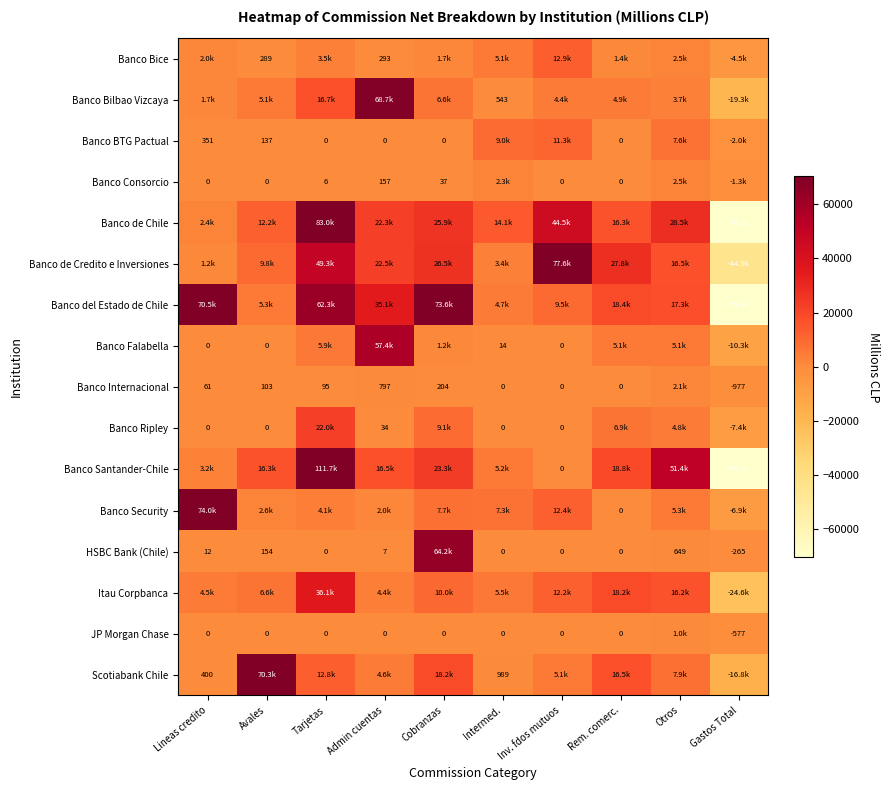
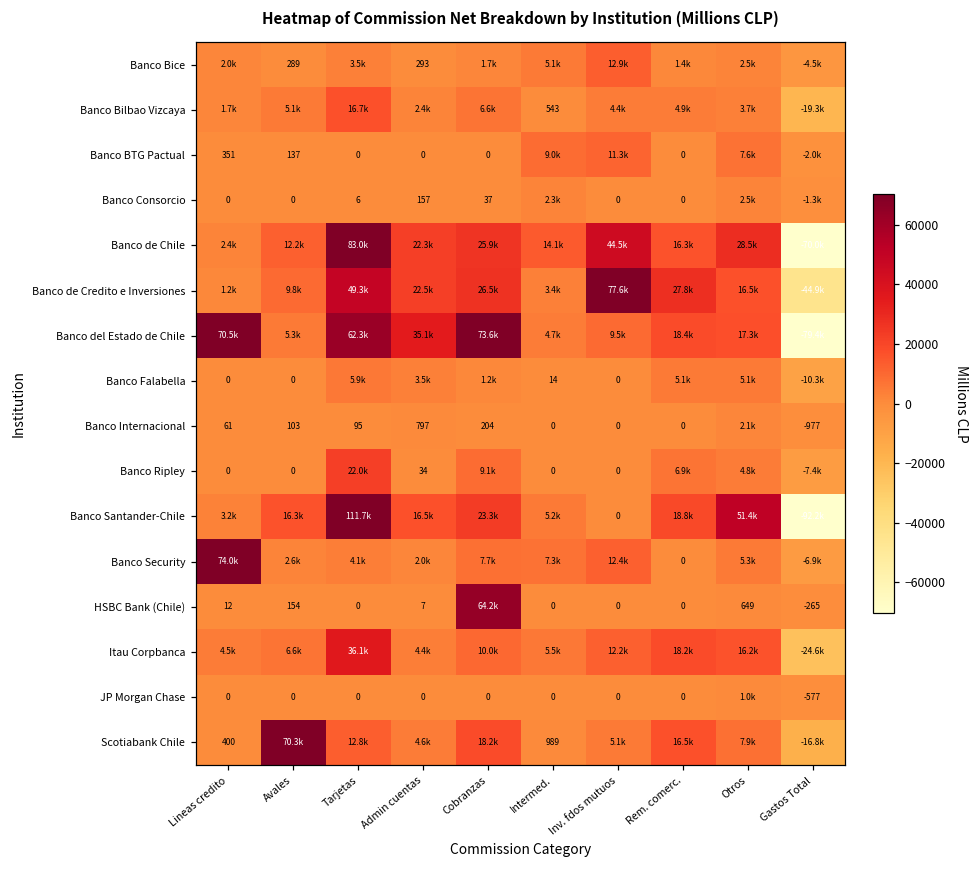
  {
    "Banco Bice": {
      "Lineas credito": "2.0k",
      "Avales": "289",
      "Tarjetas": "3.5k",
      "Admin cuentas": "293",
      "Cobranzas": "1.7k",
      "Intermed.": "5.1k",
      "Inv. fdos mutuos": "12.9k",
      "Rem. comerc.": "1.4k",
      "Otros": "2.5k",
      "Gastos Total": "-4.5k"
    },
    "Banco Bilbao Vizcaya": {
      "Lineas credito": "1.7k",
      "Avales": "5.1k",
      "Tarjetas": "16.7k",
-     "Admin cuentas": "68.7k",
+     "Admin cuentas": "2.4k",
      "Cobranzas": "6.6k",
      "Intermed.": "543",
      "Inv. fdos mutuos": "4.4k",
      "Rem. comerc.": "4.9k",
      "Otros": "3.7k",
      "Gastos Total": "-19.3k"
    },
    "Banco BTG Pactual": {
      "Lineas credito": "351",
      "Avales": "137",
      "Tarjetas": "0",
      "Admin cuentas": "0",
      "Cobranzas": "0",
      "Intermed.": "9.0k",
      "Inv. fdos mutuos": "11.3k",
      "Rem. comerc.": "0",
      "Otros": "7.6k",
      "Gastos Total": "-2.0k"
    },
    "Banco Consorcio": {
      "Lineas credito": "0",
      "Avales": "0",
      "Tarjetas": "6",
      "Admin cuentas": "157",
      "Cobranzas": "37",
      "Intermed.": "2.3k",
      "Inv. fdos mutuos": "0",
      "Rem. comerc.": "0",
      "Otros": "2.5k",
      "Gastos Total": "-1.3k"
    },
    "Banco de Chile": {
      "Lineas credito": "2.4k",
      "Avales": "12.2k",
      "Tarjetas": "83.0k",
      "Admin cuentas": "22.3k",
      "Cobranzas": "25.9k",
      "Intermed.": "14.1k",
      "Inv. fdos mutuos": "44.5k",
      "Rem. comerc.": "16.3k",
      "Otros": "28.5k",
      "Gastos Total": "-70.0k"
    },
    "Banco de Credito e Inversiones": {
      "Lineas credito": "1.2k",
      "Avales": "9.8k",
      "Tarjetas": "49.3k",
      "Admin cuentas": "22.5k",
      "Cobranzas": "26.5k",
      "Intermed.": "3.4k",
      "Inv. fdos mutuos": "77.6k",
      "Rem. comerc.": "27.8k",
      "Otros": "16.5k",
      "Gastos Total": "-44.9k"
    },
    "Banco del Estado de Chile": {
      "Lineas credito": "70.5k",
      "Avales": "5.3k",
      "Tarjetas": "62.3k",
      "Admin cuentas": "35.1k",
      "Cobranzas": "73.6k",
      "Intermed.": "4.7k",
      "Inv. fdos mutuos": "9.5k",
      "Rem. comerc.": "18.4k",
      "Otros": "17.3k"
    },
    "Banco Falabella": {
      "Lineas credito": "0",
      "Avales": "0",
      "Tarjetas": "5.9k",
-     "Admin cuentas": "57.4k",
+     "Admin cuentas": "3.5k",
      "Cobranzas": "1.2k",
      "Intermed.": "14",
      "Inv. fdos mutuos": "0",
      "Rem. comerc.": "5.1k",
      "Otros": "5.1k",
      "Gastos Total": "-10.3k"
    },
    "Banco Internacional": {
      "Lineas credito": "61",
      "Avales": "103",
      "Tarjetas": "95",
      "Admin cuentas": "797",
      "Cobranzas": "204",
      "Intermed.": "0",
      "Inv. fdos mutuos": "0",
      "Rem. comerc.": "0",
      "Otros": "2.1k",
      "Gastos Total": "-977"
    },
    "Banco Ripley": {
      "Lineas credito": "0",
      "Avales": "0",
      "Tarjetas": "22.0k",
      "Admin cuentas": "34",
      "Cobranzas": "9.1k",
      "Intermed.": "0",
      "Inv. fdos mutuos": "0",
      "Rem. comerc.": "6.9k",
      "Otros": "4.8k",
      "Gastos Total": "-7.4k"
    },
    "Banco Santander-Chile": {
      "Lineas credito": "3.2k",
      "Avales": "16.3k",
      "Tarjetas": "111.7k",
      "Admin cuentas": "16.5k",
      "Cobranzas": "23.3k",
      "Intermed.": "5.2k",
      "Inv. fdos mutuos": "0",
      "Rem. comerc.": "18.8k",
      "Otros": "51.4k",
      "Gastos Total": "-92.2k"
    },
    "Banco Security": {
      "Lineas credito": "74.0k",
      "Avales": "2.6k",
      "Tarjetas": "4.1k",
      "Admin cuentas": "2.0k",
      "Cobranzas": "7.7k",
      "Intermed.": "7.3k",
      "Inv. fdos mutuos": "12.4k",
      "Rem. comerc.": "0",
      "Otros": "5.3k",
      "Gastos Total": "-6.9k"
    },
    "HSBC Bank (Chile)": {
      "Lineas credito": "12",
      "Avales": "154",
      "Tarjetas": "0",
      "Admin cuentas": "7",
      "Cobranzas": "64.2k",
      "Intermed.": "0",
      "Inv. fdos mutuos": "0",
      "Rem. comerc.": "0",
      "Otros": "649",
      "Gastos Total": "-265"
    },
    "Itau Corpbanca": {
      "Lineas credito": "4.5k",
      "Avales": "6.6k",
      "Tarjetas": "36.1k",
      "Admin cuentas": "4.4k",
      "Cobranzas": "10.0k",
      "Intermed.": "5.5k",
      "Inv. fdos mutuos": "12.2k",
      "Rem. comerc.": "18.2k",
      "Otros": "16.2k",
      "Gastos Total": "-24.6k"
    },
    "JP Morgan Chase": {
      "Lineas credito": "0",
      "Avales": "0",
      "Tarjetas": "0",
      "Admin cuentas": "0",
      "Cobranzas": "0",
      "Intermed.": "0",
      "Inv. fdos mutuos": "0",
      "Rem. comerc.": "0",
      "Otros": "1.0k",
      "Gastos Total": "-577"
    },
    "Scotiabank Chile": {
      "Lineas credito": "400",
      "Avales": "70.3k",
      "Tarjetas": "12.8k",
      "Admin cuentas": "4.6k",
      "Cobranzas": "18.2k",
      "Intermed.": "989",
      "Inv. fdos mutuos": "5.1k",
      "Rem. comerc.": "16.5k",
      "Otros": "7.9k",
      "Gastos Total": "-16.8k"
    }
  }
